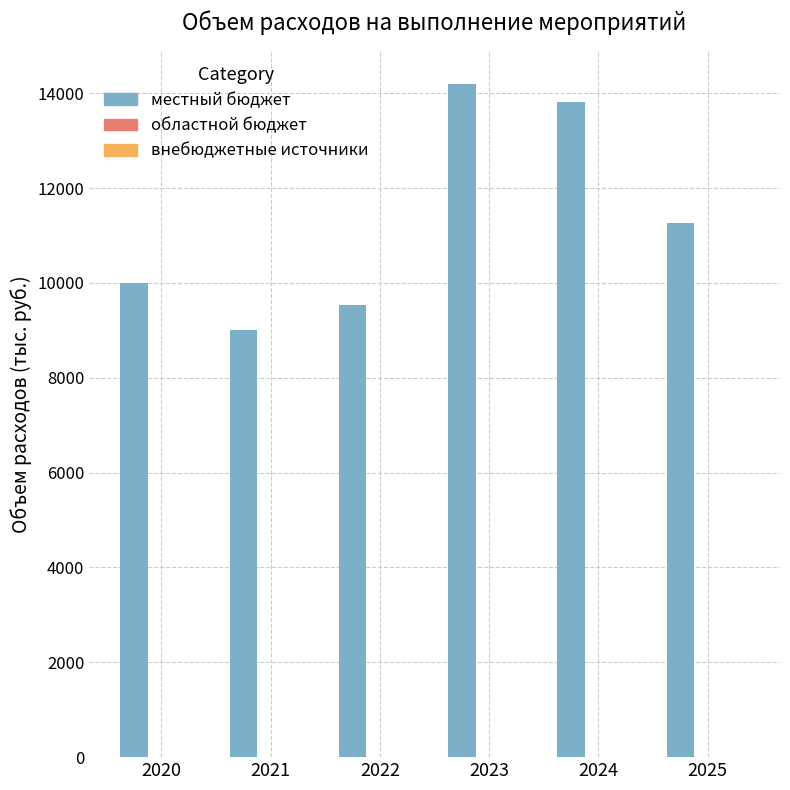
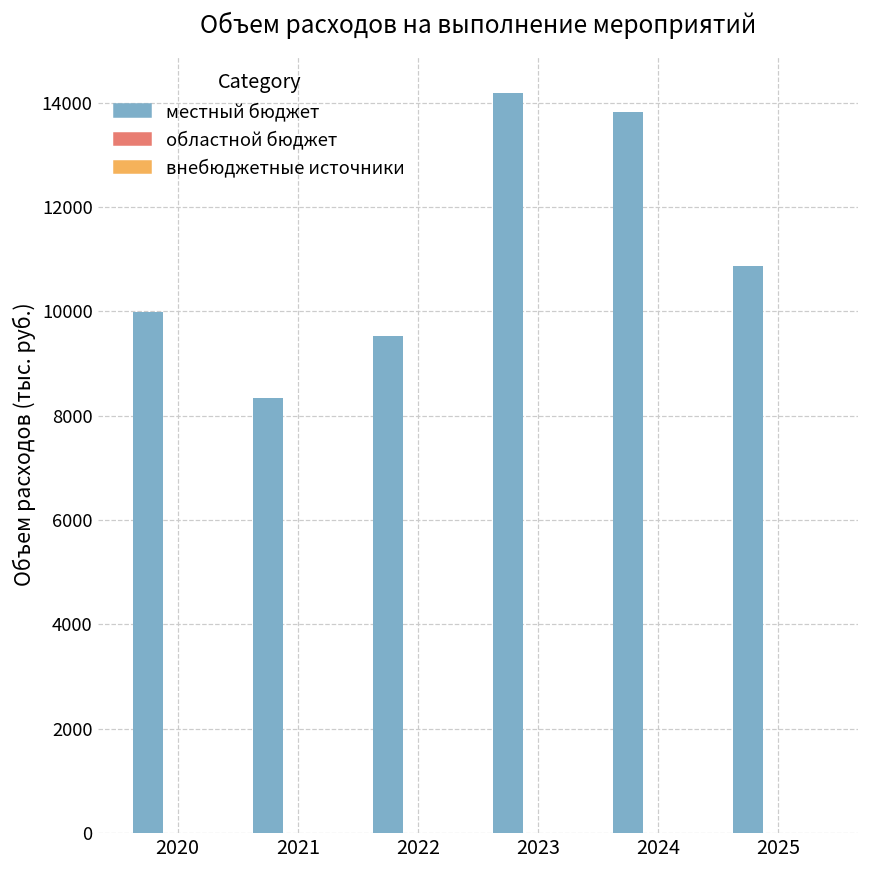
  {
    "местный бюджет": {
      "2020": 10000,
-     "2021": 9000,
+     "2021": 8300,
      "2022": 9500,
      "2023": 14200,
      "2024": 13800,
-     "2025": 11300
+     "2025": 10900
    }
  }
